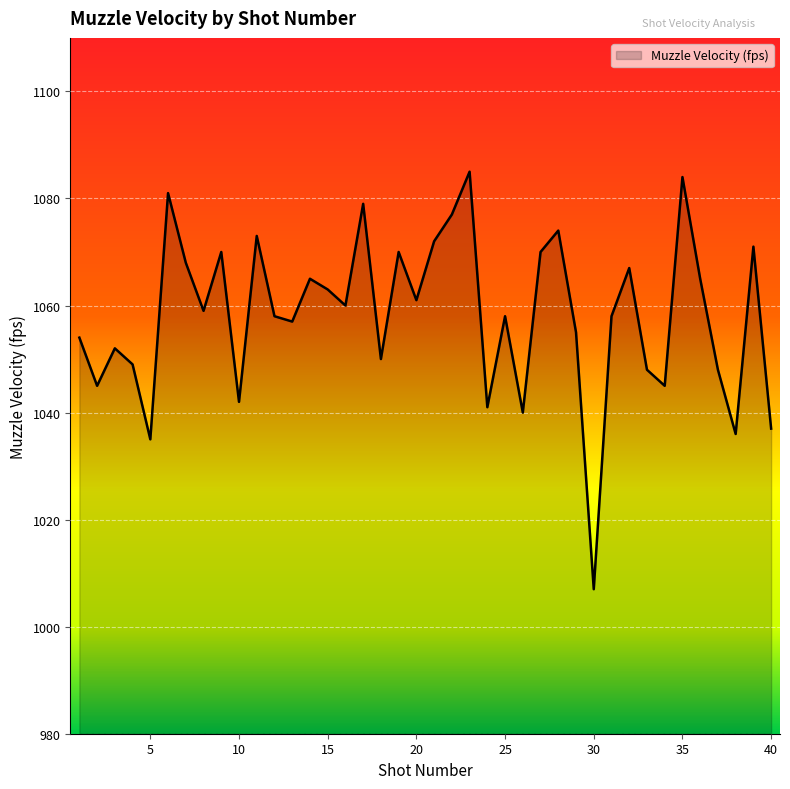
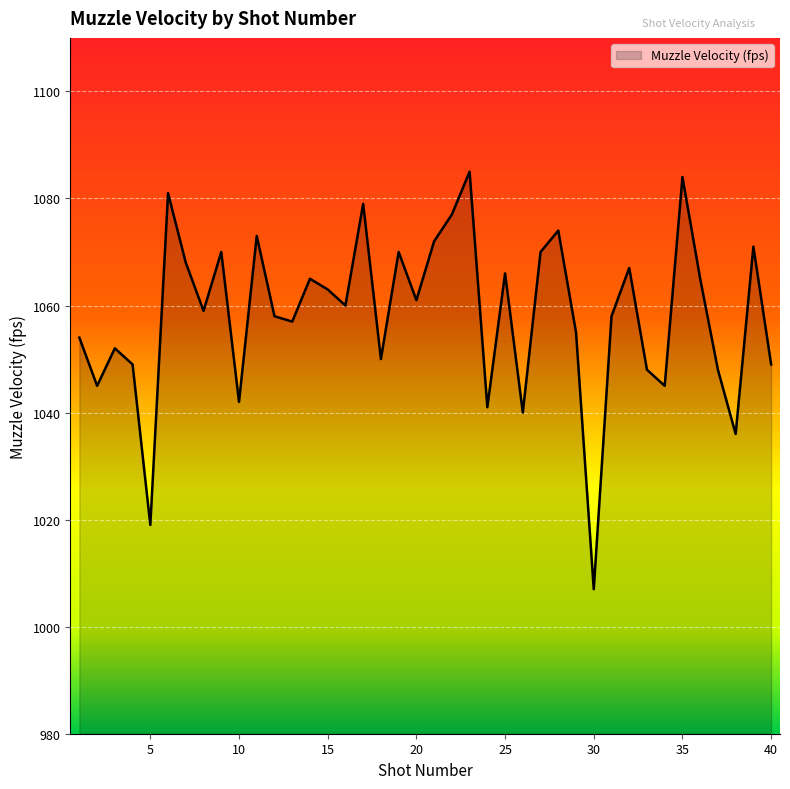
  {
-   "5": 1035,
+   "5": 1019,
    "10": 1042,
    "15": 1063,
    "20": 1061,
-   "25": 1058,
+   "25": 1066,
    "30": 1007,
    "35": 1084,
-   "40": 1037
+   "40": 1049
  }
